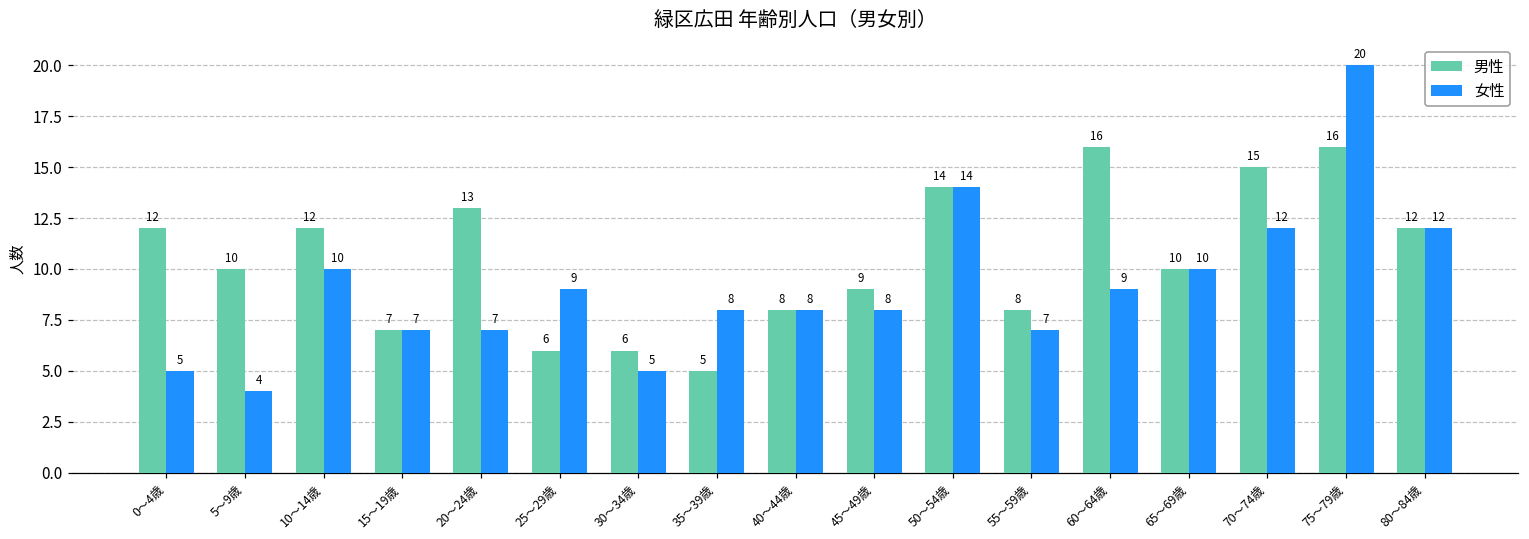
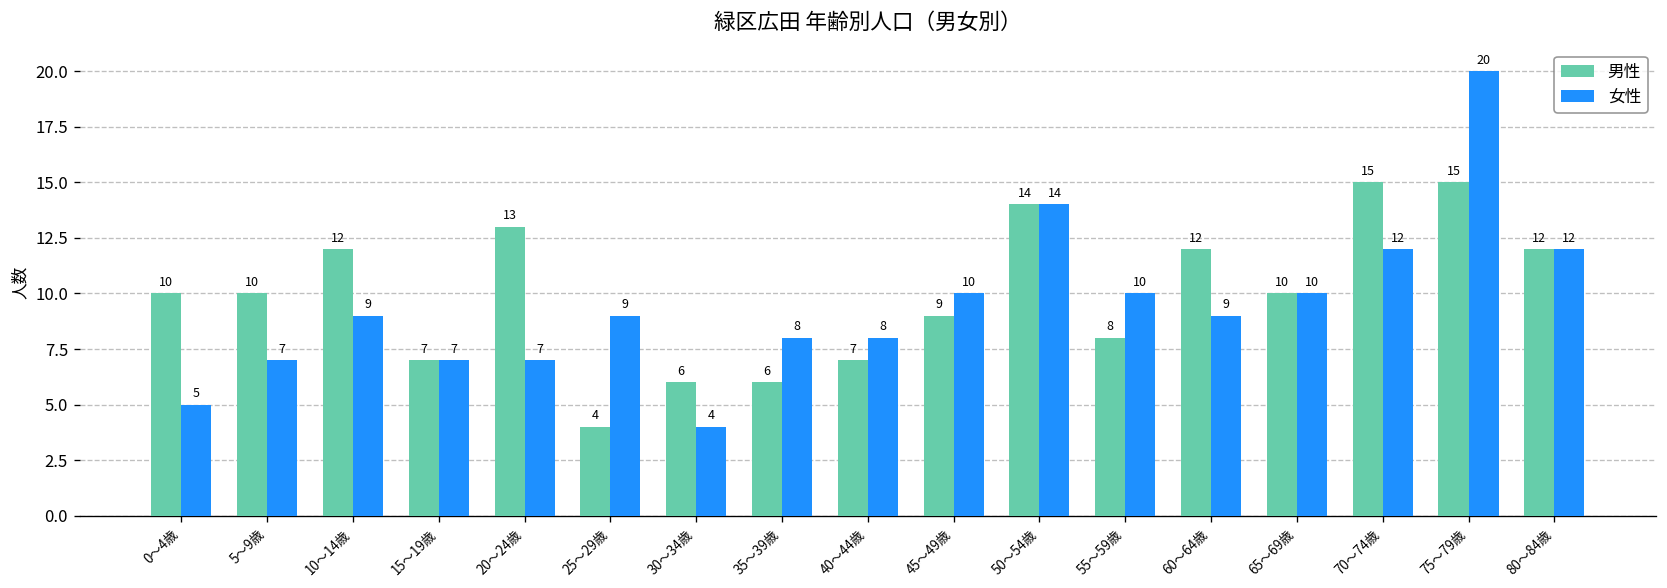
  {
    "男性": {
-     "0～4歳": 12,
+     "0～4歳": 10,
      "5～9歳": 10,
      "10～14歳": 12,
      "15～19歳": 7,
      "20～24歳": 13,
-     "25～29歳": 6,
+     "25～29歳": 4,
      "30～34歳": 6,
-     "35～39歳": 5,
-     "40～44歳": 8,
+     "35～39歳": 6,
+     "40～44歳": 7,
      "45～49歳": 9,
      "50～54歳": 14,
      "55～59歳": 8,
-     "60～64歳": 16,
+     "60～64歳": 12,
      "65～69歳": 10,
      "70～74歳": 15,
-     "75～79歳": 16,
+     "75～79歳": 15,
      "80～84歳": 12
    },
    "女性": {
      "0～4歳": 5,
-     "5～9歳": 4,
-     "10～14歳": 10,
+     "5～9歳": 7,
+     "10～14歳": 9,
      "15～19歳": 7,
      "20～24歳": 7,
      "25～29歳": 9,
-     "30～34歳": 5,
+     "30～34歳": 4,
      "35～39歳": 8,
      "40～44歳": 8,
-     "45～49歳": 8,
+     "45～49歳": 10,
      "50～54歳": 14,
-     "55～59歳": 7,
+     "55～59歳": 10,
      "60～64歳": 9,
      "65～69歳": 10,
      "70～74歳": 12,
      "75～79歳": 20,
      "80～84歳": 12
    }
  }
